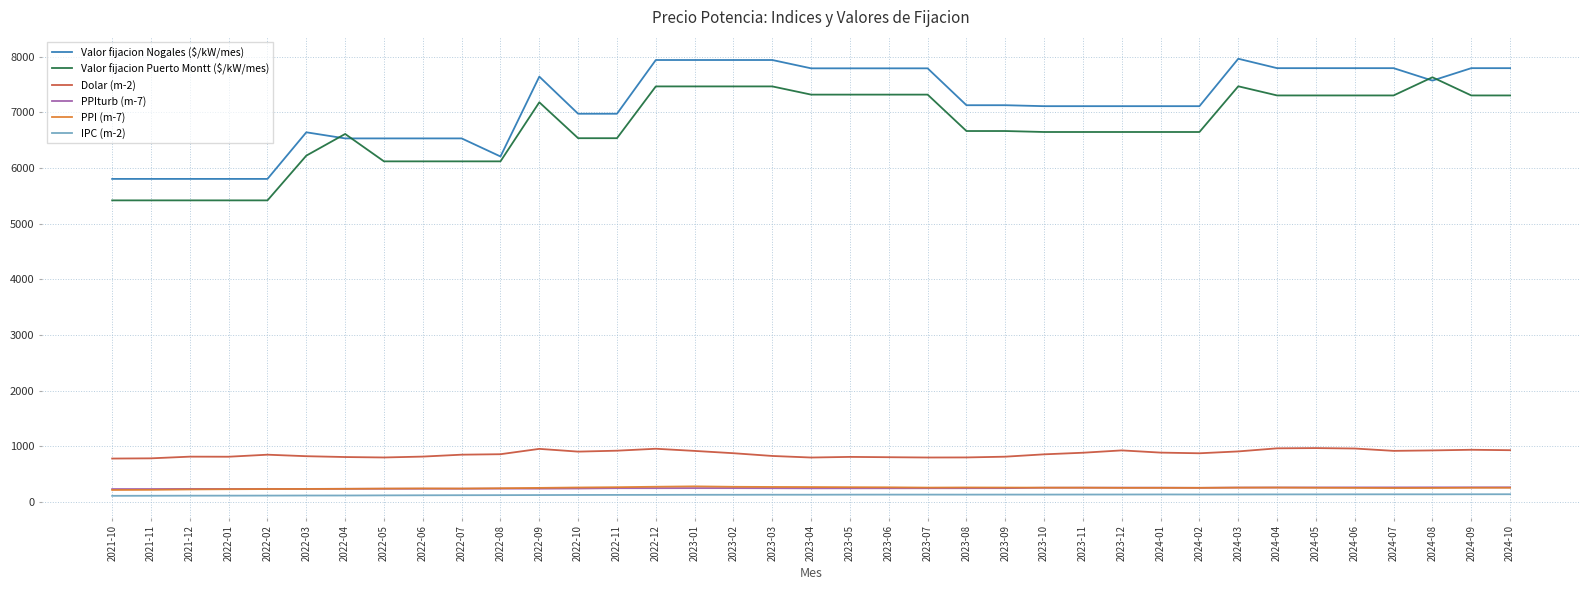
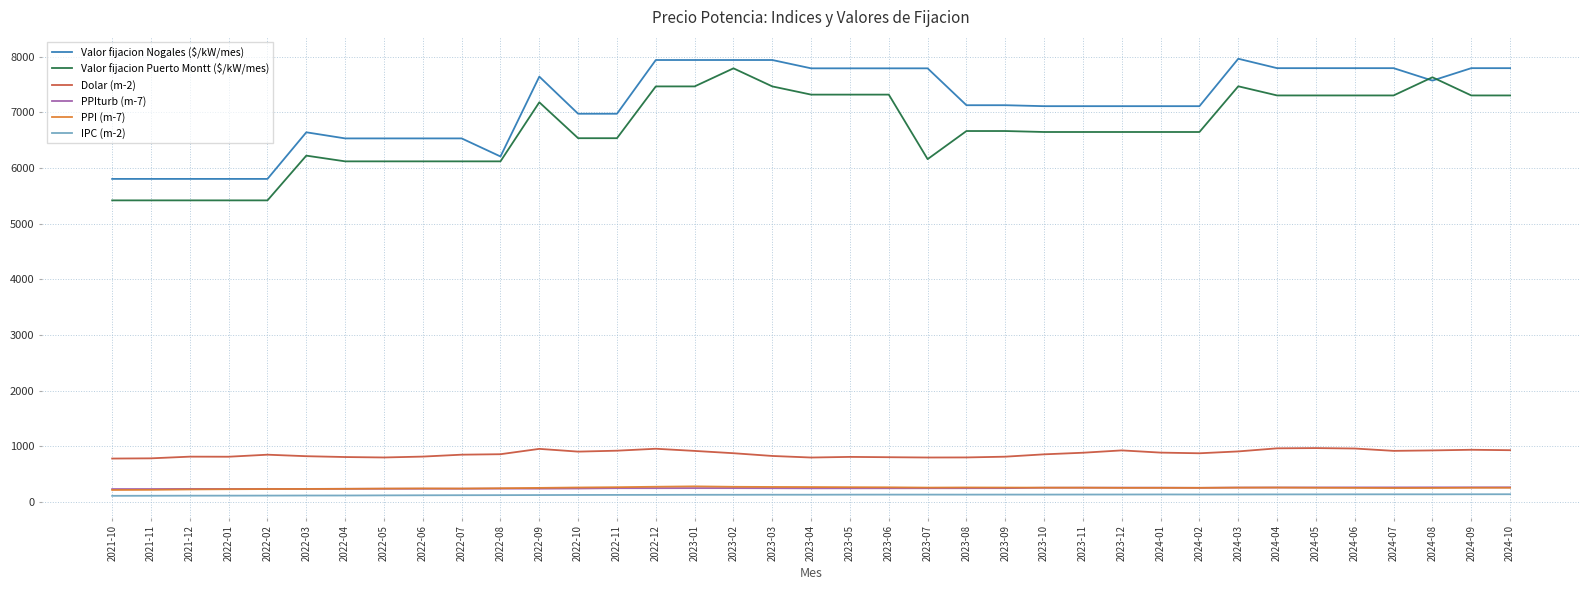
  {
    "Valor fijacion Nogales ($/kW/mes)": {
      "2021-10": 5800,
      "2021-11": 5800,
      "2021-12": 5800,
      "2022-01": 5800,
      "2022-02": 5800,
      "2022-03": 6600,
      "2022-04": 6500,
      "2022-05": 6500,
      "2022-06": 6500,
      "2022-07": 6500,
      "2022-08": 6200,
      "2022-09": 7600,
      "2022-10": 7000,
      "2022-11": 7000,
      "2022-12": 7900,
      "2023-01": 7900,
      "2023-02": 7900,
      "2023-03": 7900,
      "2023-04": 7800,
      "2023-05": 7800,
      "2023-06": 7800,
      "2023-07": 7800,
      "2023-08": 7100,
      "2023-09": 7100,
      "2023-10": 7100,
      "2023-11": 7100,
      "2023-12": 7100,
      "2024-01": 7100,
      "2024-02": 7100,
      "2024-03": 8000,
      "2024-04": 7800,
      "2024-05": 7800,
      "2024-06": 7800,
      "2024-07": 7800,
      "2024-08": 7600,
      "2024-09": 7800,
      "2024-10": 7800
    },
    "Valor fijacion Puerto Montt ($/kW/mes)": {
      "2021-10": 5400,
      "2021-11": 5400,
      "2021-12": 5400,
      "2022-01": 5400,
      "2022-02": 5400,
      "2022-03": 6200,
-     "2022-04": 6600,
+     "2022-04": 6100,
      "2022-05": 6100,
      "2022-06": 6100,
      "2022-07": 6100,
      "2022-08": 6100,
      "2022-09": 7200,
      "2022-10": 6500,
      "2022-11": 6500,
      "2022-12": 7500,
      "2023-01": 7500,
-     "2023-02": 7500,
+     "2023-02": 7800,
      "2023-03": 7500,
      "2023-04": 7300,
      "2023-05": 7300,
      "2023-06": 7300,
-     "2023-07": 7300,
+     "2023-07": 6200,
      "2023-08": 6700,
      "2023-09": 6700,
      "2023-10": 6600,
      "2023-11": 6600,
      "2023-12": 6600,
      "2024-01": 6600,
      "2024-02": 6600,
      "2024-03": 7500,
      "2024-04": 7300,
      "2024-05": 7300,
      "2024-06": 7300,
      "2024-07": 7300,
      "2024-08": 7600,
      "2024-09": 7300,
      "2024-10": 7300
    },
    "IPC (m-2)": {
      "2021-10": 100,
      "2021-11": 100,
      "2021-12": 100,
      "2022-01": 100,
      "2022-02": 100,
      "2022-03": 100,
      "2022-04": 100,
      "2022-05": 100,
      "2022-06": 100,
      "2022-07": 100,
      "2022-08": 100,
      "2022-09": 100,
      "2022-10": 100,
      "2022-11": 100,
      "2022-12": 100,
      "2023-01": 100,
      "2023-02": 100,
      "2023-03": 100,
      "2023-04": 100,
      "2023-05": 100,
      "2023-06": 100,
      "2023-07": 100,
      "2023-08": 100,
      "2023-09": 100,
      "2023-10": 100,
      "2023-11": 100,
      "2023-12": 100,
      "2024-01": 100,
      "2024-02": 100,
      "2024-03": 100,
      "2024-04": 100,
      "2024-05": 100,
      "2024-06": 100,
      "2024-07": 100,
      "2024-08": 100,
      "2024-09": 100,
      "2024-10": 100
    }
  }
